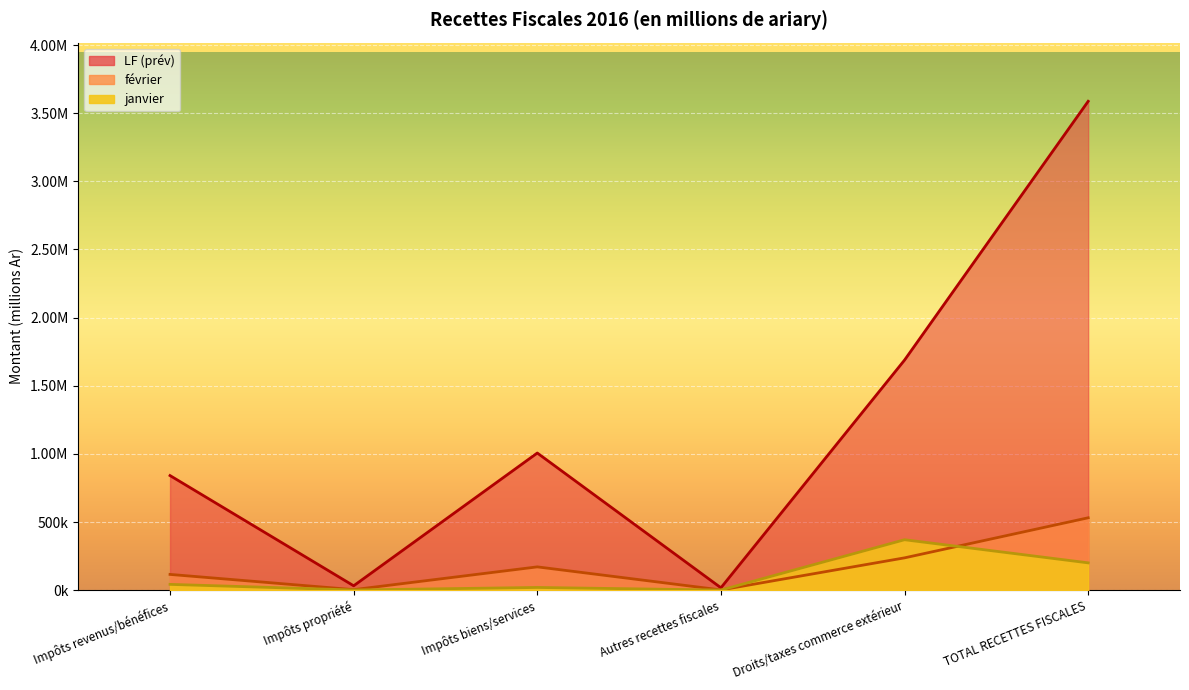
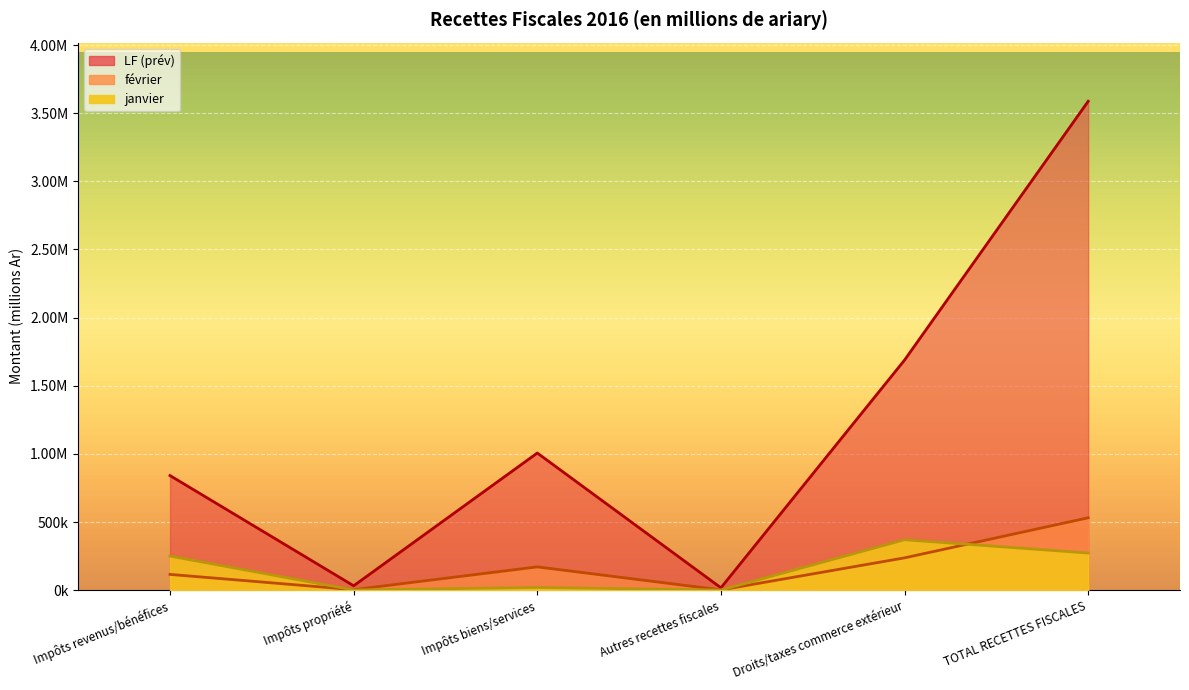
  {
    "janvier": {
-     "Impôts revenus/bénéfices": 40000,
+     "Impôts revenus/bénéfices": 250000,
      "Impôts biens/services": 20000,
      "Droits/taxes commerce extérieur": 370000,
-     "TOTAL RECETTES FISCALES": 200000
+     "TOTAL RECETTES FISCALES": 270000
    }
  }
